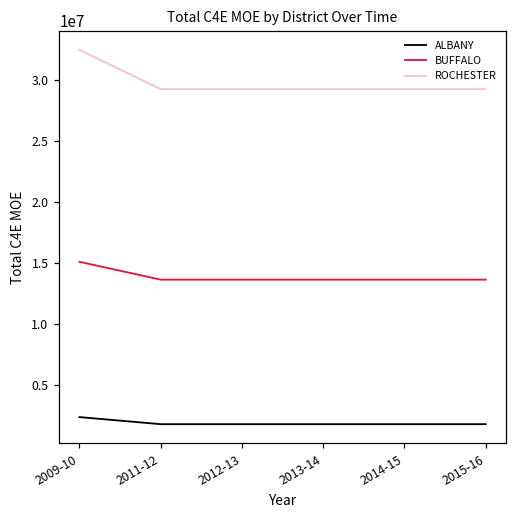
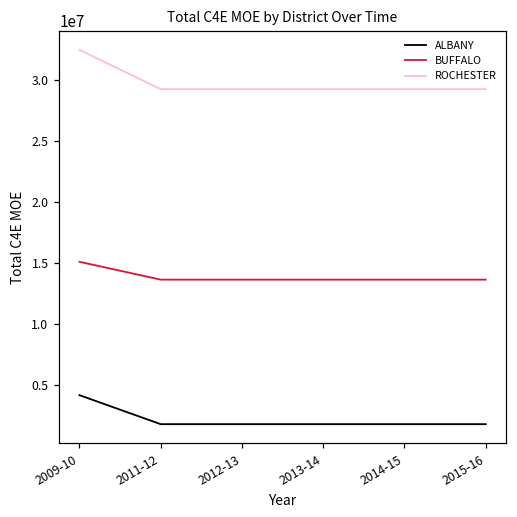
  {
    "ALBANY": {
-     "2009-10": 2400000,
+     "2009-10": 4200000,
      "2011-12": 1800000,
      "2012-13": 1800000,
      "2013-14": 1800000,
      "2014-15": 1800000,
      "2015-16": 1800000
    },
    "BUFFALO": {
      "2009-10": 15100000,
      "2011-12": 13600000,
      "2012-13": 13600000,
      "2013-14": 13600000,
      "2014-15": 13600000,
      "2015-16": 13600000
    },
    "ROCHESTER": {
      "2009-10": 32400000,
      "2011-12": 29200000,
      "2012-13": 29200000,
      "2013-14": 29200000,
      "2014-15": 29200000,
      "2015-16": 29200000
    }
  }
